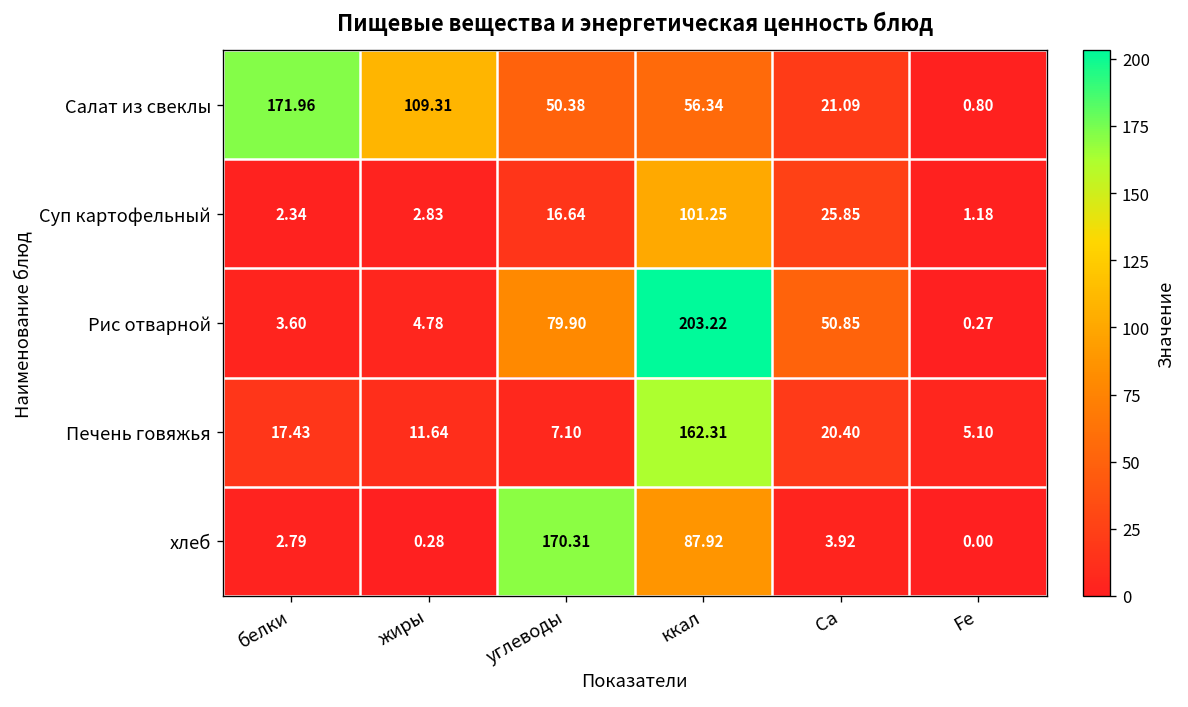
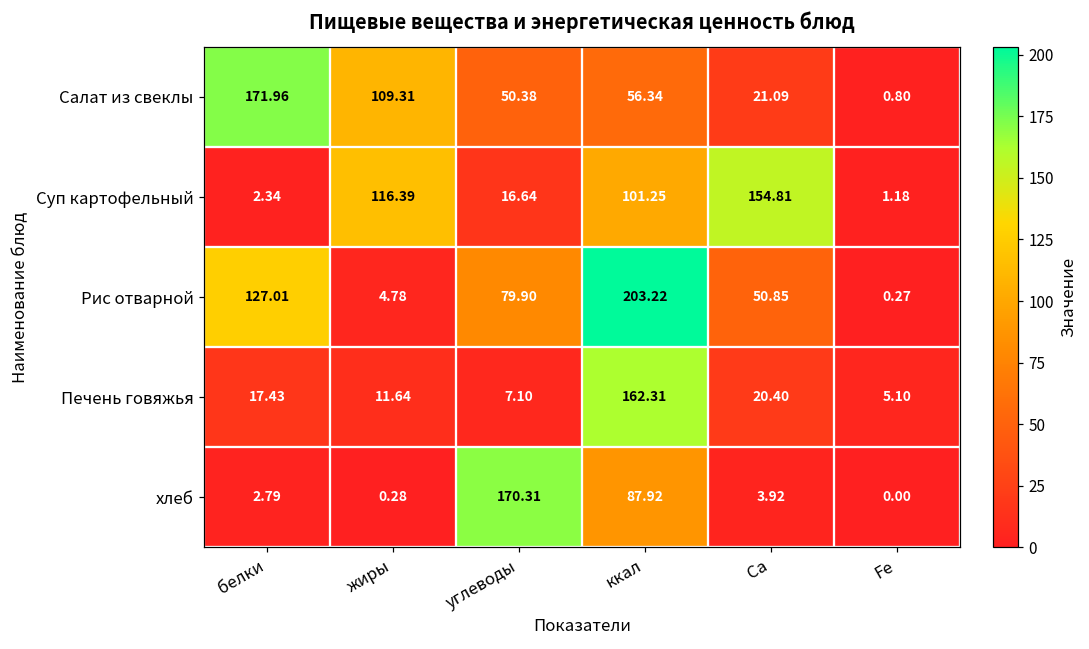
  {
    "Салат из свеклы": {
      "белки": 171.96,
      "жиры": 109.31,
      "углеводы": 50.38,
      "ккал": 56.34,
      "Са": 21.09,
      "Fe": 0.80
    },
    "Суп картофельный": {
      "белки": 2.34,
-     "жиры": 2.83,
+     "жиры": 116.39,
      "углеводы": 16.64,
      "ккал": 101.25,
-     "Са": 25.85,
+     "Са": 154.81,
      "Fe": 1.18
    },
    "Рис отварной": {
-     "белки": 3.60,
+     "белки": 127.01,
      "жиры": 4.78,
      "углеводы": 79.90,
      "ккал": 203.22,
      "Са": 50.85,
      "Fe": 0.27
    },
    "Печень говяжья": {
      "белки": 17.43,
      "жиры": 11.64,
      "углеводы": 7.10,
      "ккал": 162.31,
      "Са": 20.40,
      "Fe": 5.10
    },
    "хлеб": {
      "белки": 2.79,
      "жиры": 0.28,
      "углеводы": 170.31,
      "ккал": 87.92,
      "Са": 3.92,
      "Fe": 0.00
    }
  }
